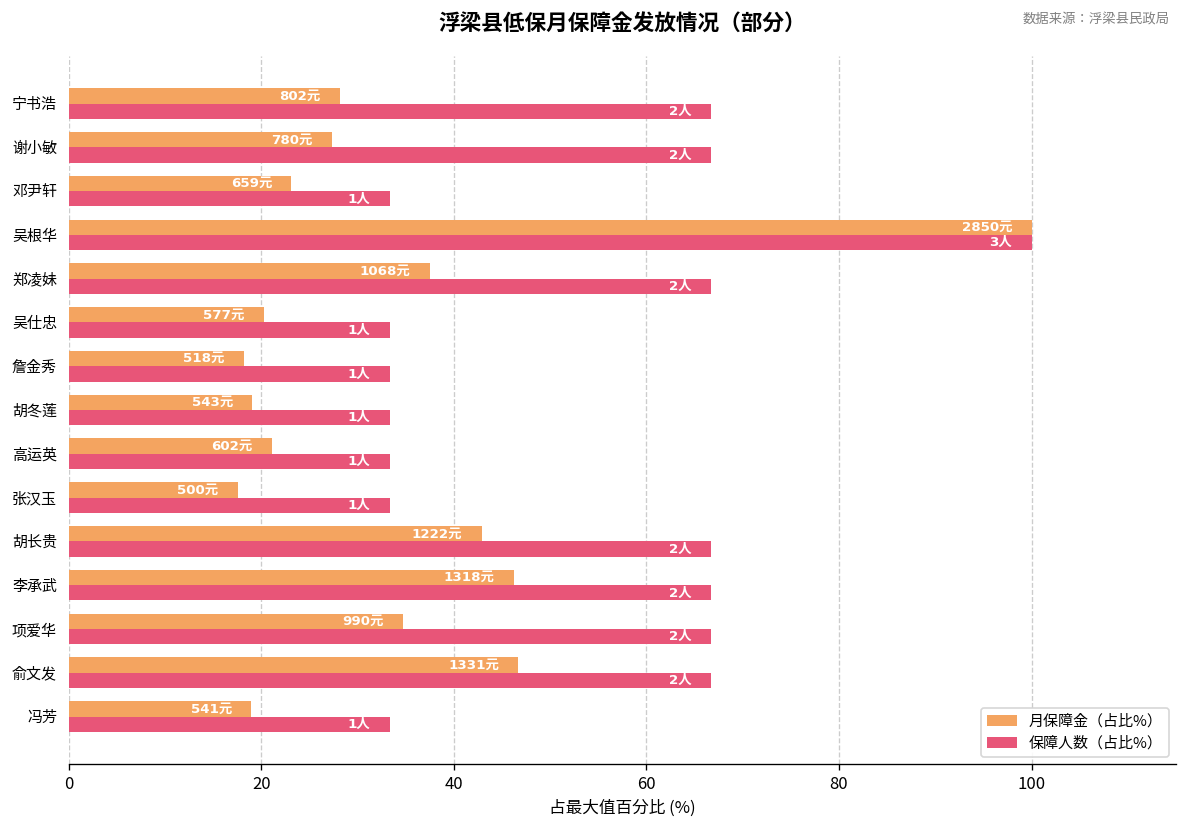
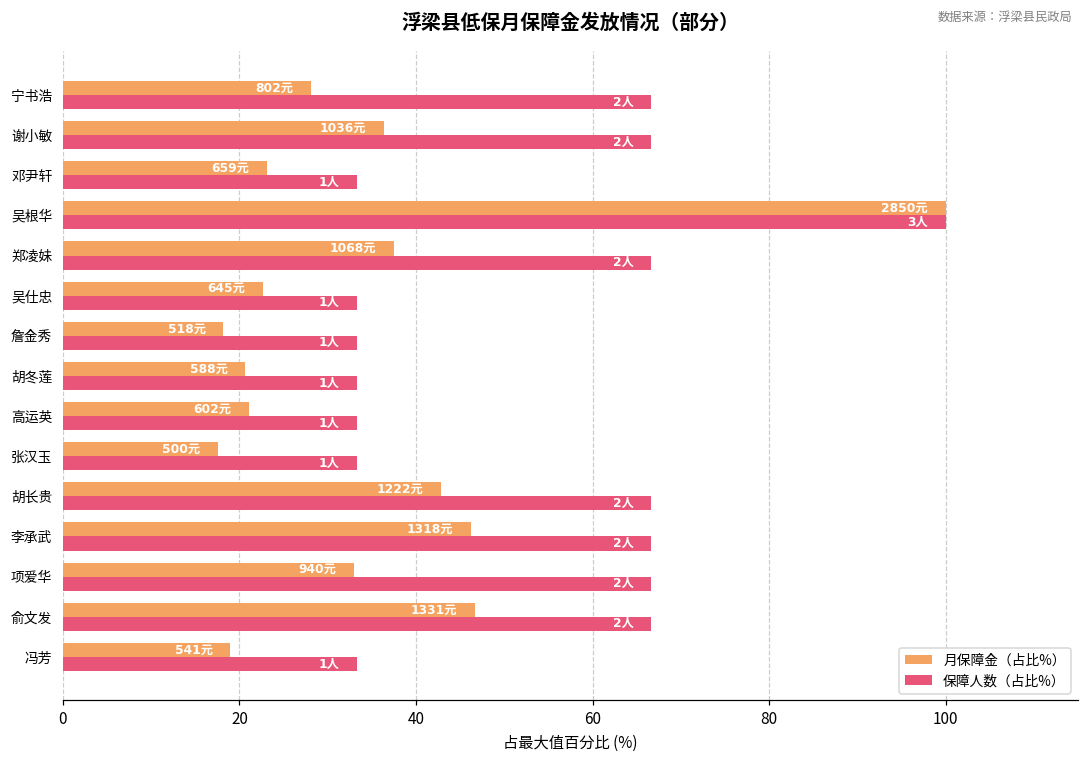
  {
    "月保障金（占比%）": {
-     "谢小敏": "780元",
-     "吴仕忠": "577元",
-     "胡冬莲": "543元",
-     "项爱华": "990元"
+     "谢小敏": "1036元",
+     "吴仕忠": "645元",
+     "胡冬莲": "588元",
+     "项爱华": "940元"
    }
  }
